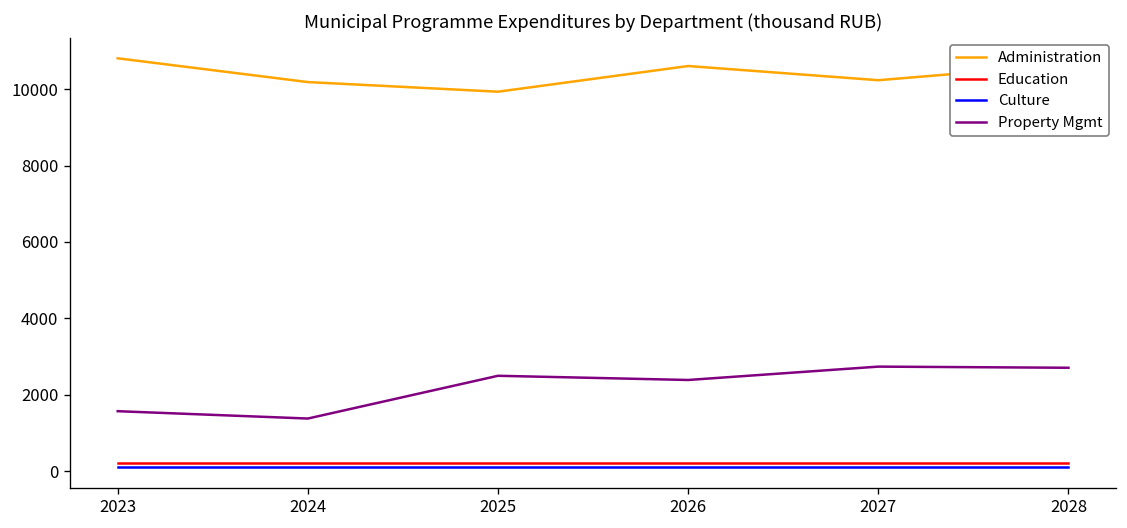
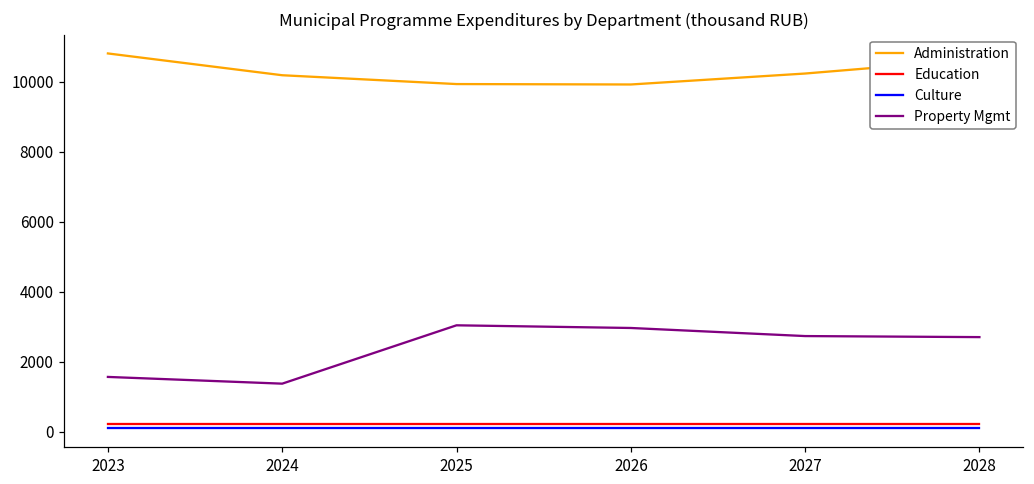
  {
    "Administration": {
      "2023": 10800,
      "2024": 10200,
      "2025": 9900,
-     "2026": 10600,
+     "2026": 9900,
      "2027": 10200
    },
    "Education": {
      "2023": 200,
      "2024": 200,
      "2025": 200,
      "2026": 200,
      "2027": 200,
      "2028": 200
    },
    "Culture": {
      "2023": 100,
      "2024": 100,
      "2025": 100,
      "2026": 100,
      "2027": 100,
      "2028": 100
    },
    "Property Mgmt": {
      "2023": 1600,
      "2024": 1400,
-     "2025": 2500,
-     "2026": 2400,
+     "2025": 3000,
+     "2026": 3000,
      "2027": 2700,
      "2028": 2700
    }
  }
